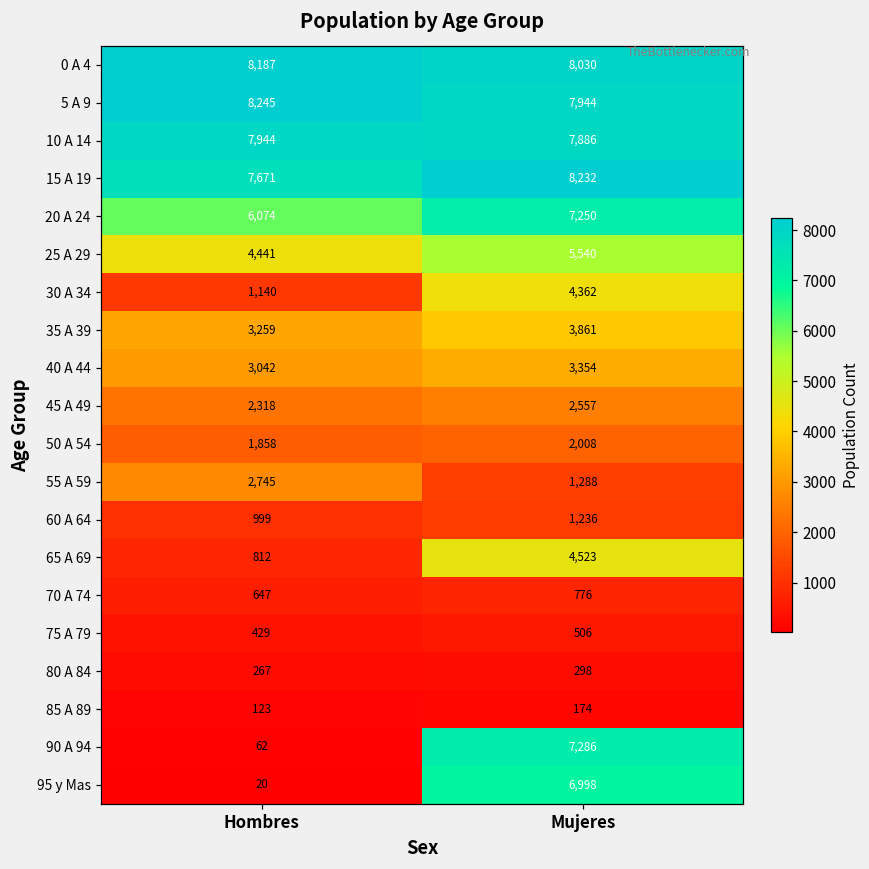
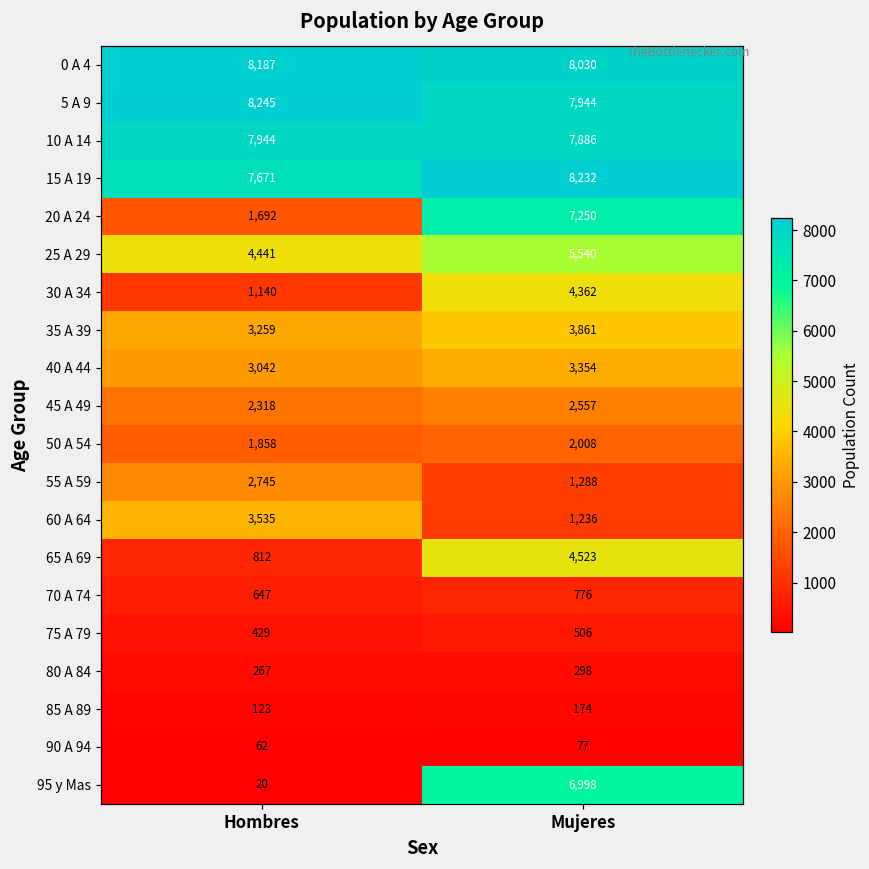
  {
    "0 A 4": {
      "Hombres": "8,187"
    },
    "5 A 9": {
      "Hombres": "8,245",
      "Mujeres": "7,944"
    },
    "10 A 14": {
      "Hombres": "7,944",
      "Mujeres": "7,886"
    },
    "15 A 19": {
      "Hombres": "7,671",
      "Mujeres": "8,232"
    },
    "20 A 24": {
-     "Hombres": "6,074",
+     "Hombres": "1,692",
      "Mujeres": "7,250"
    },
    "25 A 29": {
      "Hombres": "4,441",
      "Mujeres": "5,540"
    },
    "30 A 34": {
      "Hombres": "1,140",
      "Mujeres": "4,362"
    },
    "35 A 39": {
      "Hombres": "3,259",
      "Mujeres": "3,861"
    },
    "40 A 44": {
      "Hombres": "3,042",
      "Mujeres": "3,354"
    },
    "45 A 49": {
      "Hombres": "2,318",
      "Mujeres": "2,557"
    },
    "50 A 54": {
      "Hombres": "1,858",
      "Mujeres": "2,008"
    },
    "55 A 59": {
      "Hombres": "2,745",
      "Mujeres": "1,288"
    },
    "60 A 64": {
-     "Hombres": "999",
+     "Hombres": "3,535",
      "Mujeres": "1,236"
    },
    "65 A 69": {
      "Hombres": "812",
      "Mujeres": "4,523"
    },
    "70 A 74": {
      "Hombres": "647",
      "Mujeres": "776"
    },
    "75 A 79": {
      "Hombres": "429",
      "Mujeres": "506"
    },
    "80 A 84": {
      "Hombres": "267",
      "Mujeres": "298"
    },
    "85 A 89": {
      "Hombres": "123",
      "Mujeres": "174"
    },
    "90 A 94": {
      "Hombres": "62",
-     "Mujeres": "7,286"
+     "Mujeres": "77"
    },
    "95 y Mas": {
      "Hombres": "20",
      "Mujeres": "6,998"
    }
  }
